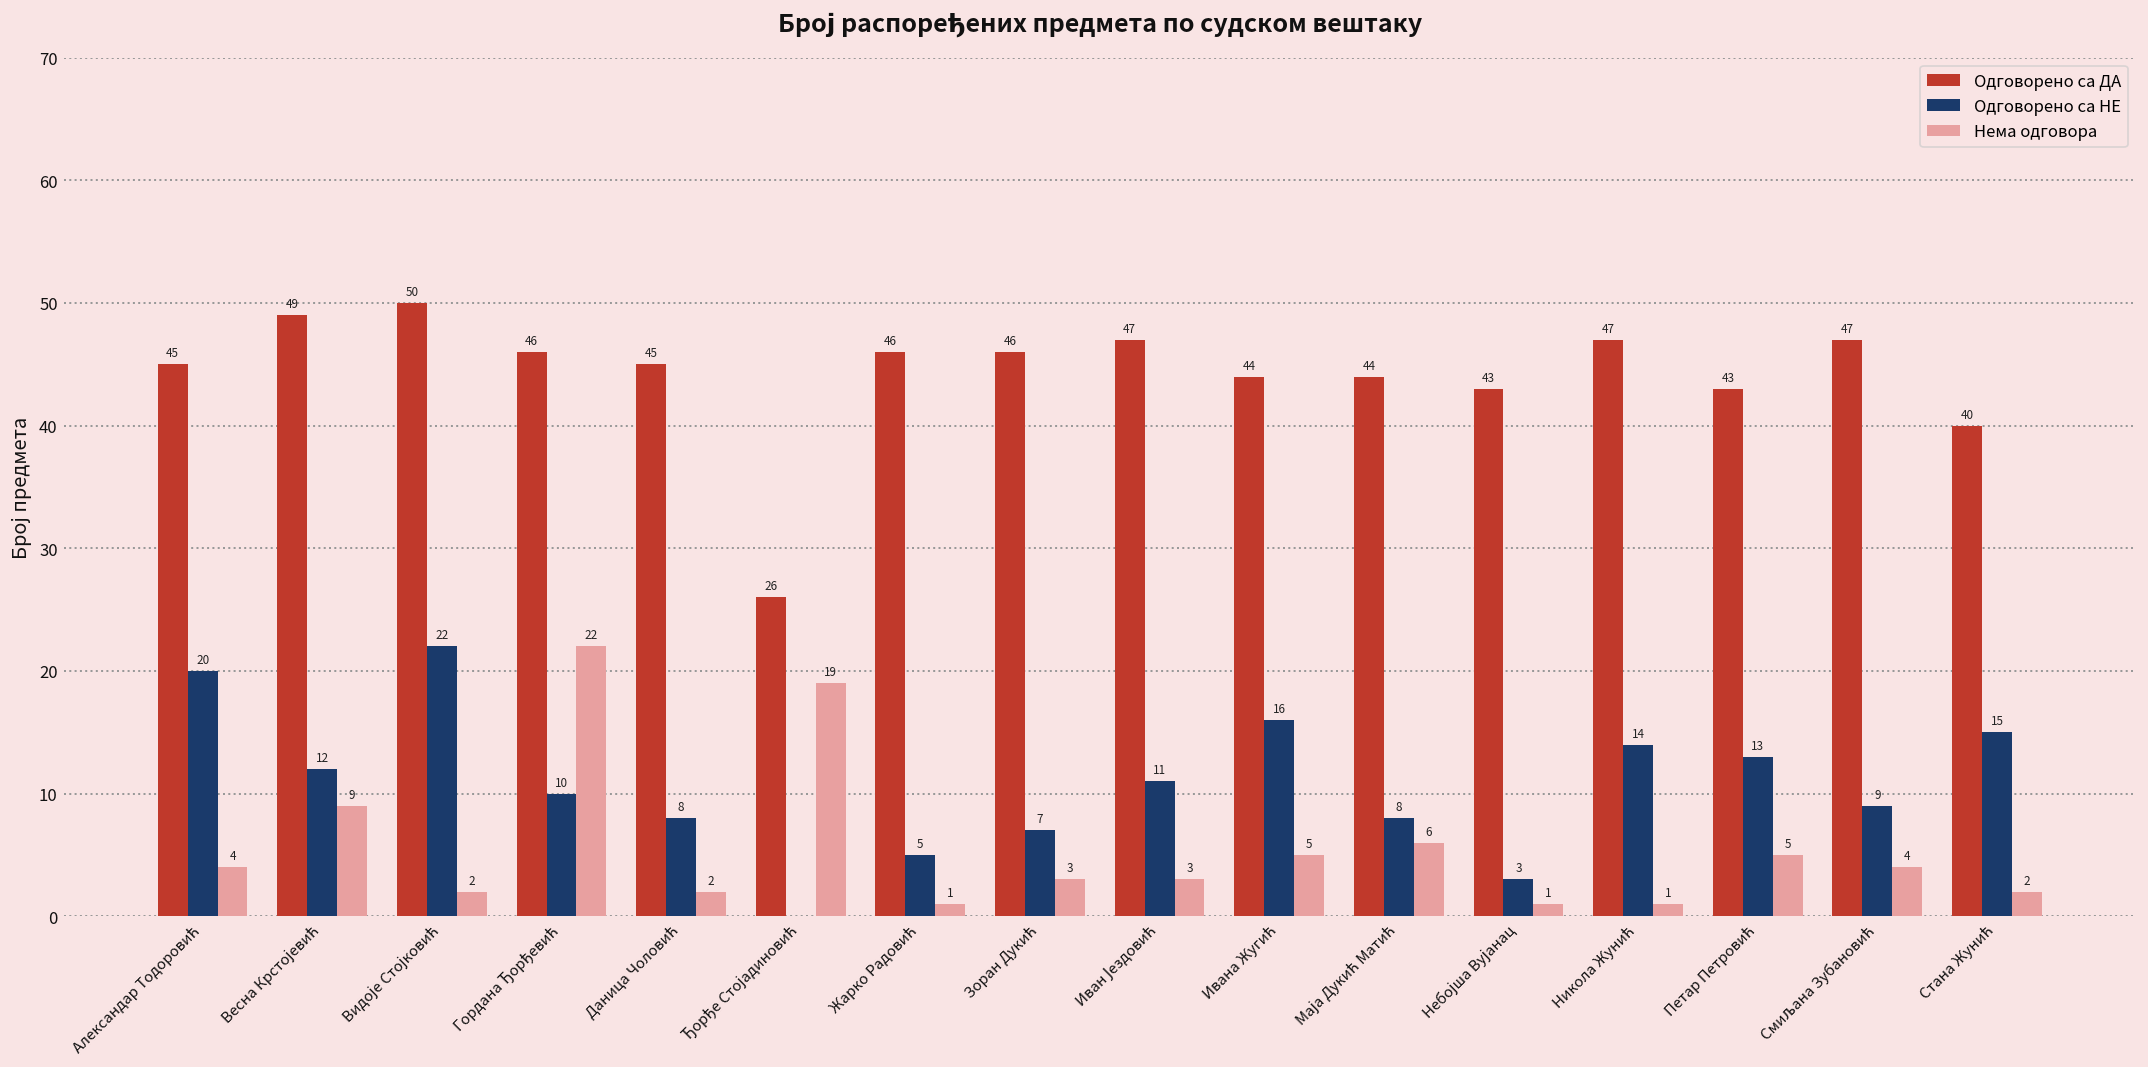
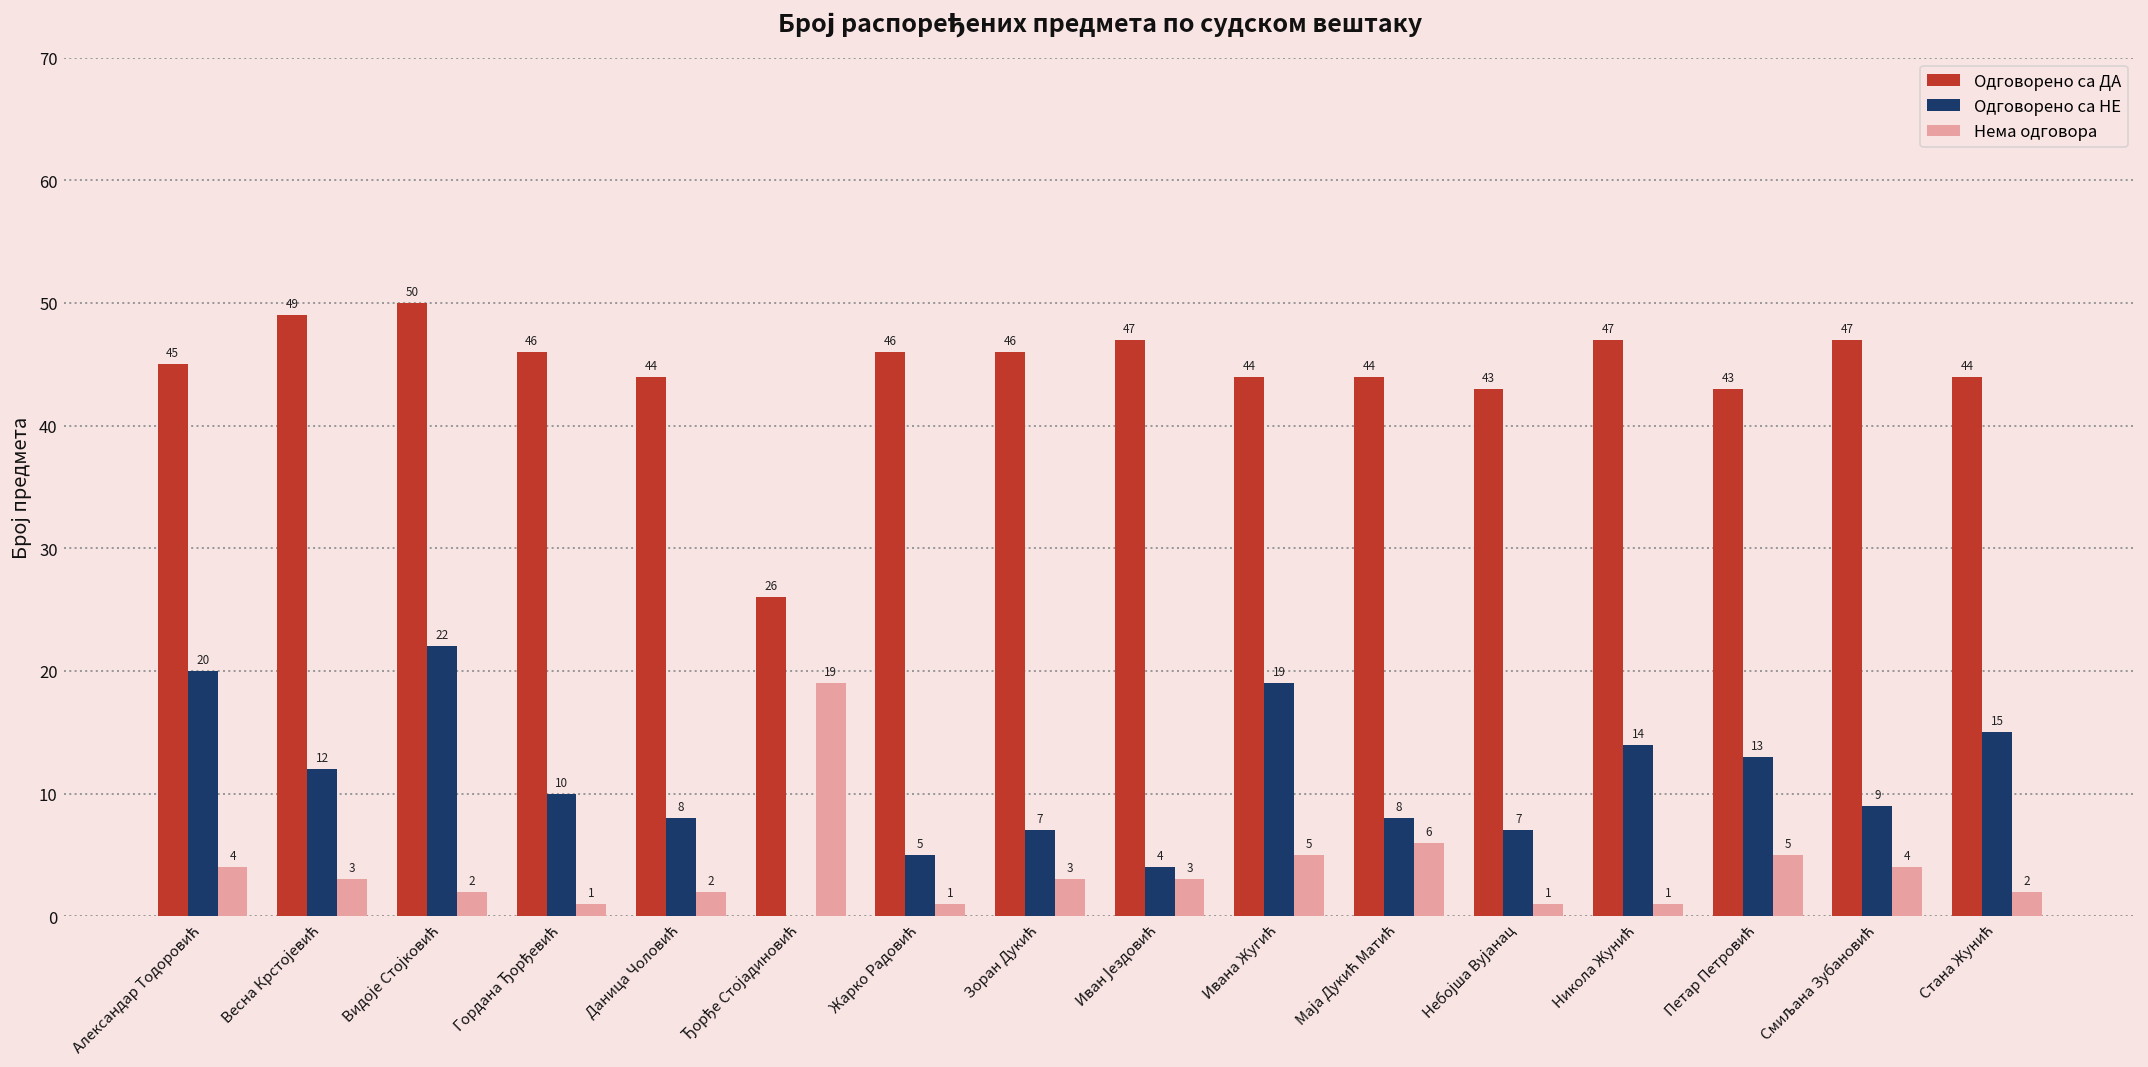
  {
    "Одговорено са ДА": {
      "Александар Тодоровић": 45,
      "Весна Крстојевић": 49,
      "Видоје Стојковић": 50,
      "Гордана Ђорђевић": 46,
-     "Даница Чоловић": 45,
+     "Даница Чоловић": 44,
      "Ђорђе Стојадиновић": 26,
      "Жарко Радовић": 46,
      "Зоран Дукић": 46,
      "Иван Јездовић": 47,
      "Ивана Жугић": 44,
      "Маја Дукић Матић": 44,
      "Небојша Вујанац": 43,
      "Никола Жунић": 47,
      "Петар Петровић": 43,
      "Смиљана Зубановић": 47,
-     "Стана Жунић": 40
+     "Стана Жунић": 44
    },
    "Одговорено са НЕ": {
      "Александар Тодоровић": 20,
      "Весна Крстојевић": 12,
      "Видоје Стојковић": 22,
      "Гордана Ђорђевић": 10,
      "Даница Чоловић": 8,
      "Жарко Радовић": 5,
      "Зоран Дукић": 7,
-     "Иван Јездовић": 11,
-     "Ивана Жугић": 16,
+     "Иван Јездовић": 4,
+     "Ивана Жугић": 19,
      "Маја Дукић Матић": 8,
-     "Небојша Вујанац": 3,
+     "Небојша Вујанац": 7,
      "Никола Жунић": 14,
      "Петар Петровић": 13,
      "Смиљана Зубановић": 9,
      "Стана Жунић": 15
    },
    "Нема одговора": {
      "Александар Тодоровић": 4,
-     "Весна Крстојевић": 9,
+     "Весна Крстојевић": 3,
      "Видоје Стојковић": 2,
-     "Гордана Ђорђевић": 22,
+     "Гордана Ђорђевић": 1,
      "Даница Чоловић": 2,
      "Ђорђе Стојадиновић": 19,
      "Жарко Радовић": 1,
      "Зоран Дукић": 3,
      "Иван Јездовић": 3,
      "Ивана Жугић": 5,
      "Маја Дукић Матић": 6,
      "Небојша Вујанац": 1,
      "Никола Жунић": 1,
      "Петар Петровић": 5,
      "Смиљана Зубановић": 4,
      "Стана Жунић": 2
    }
  }
